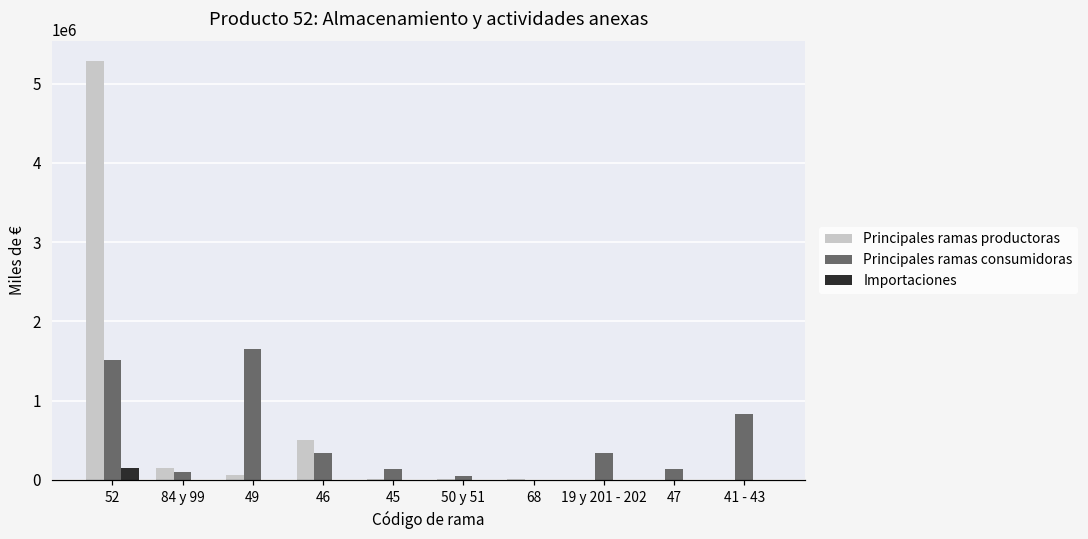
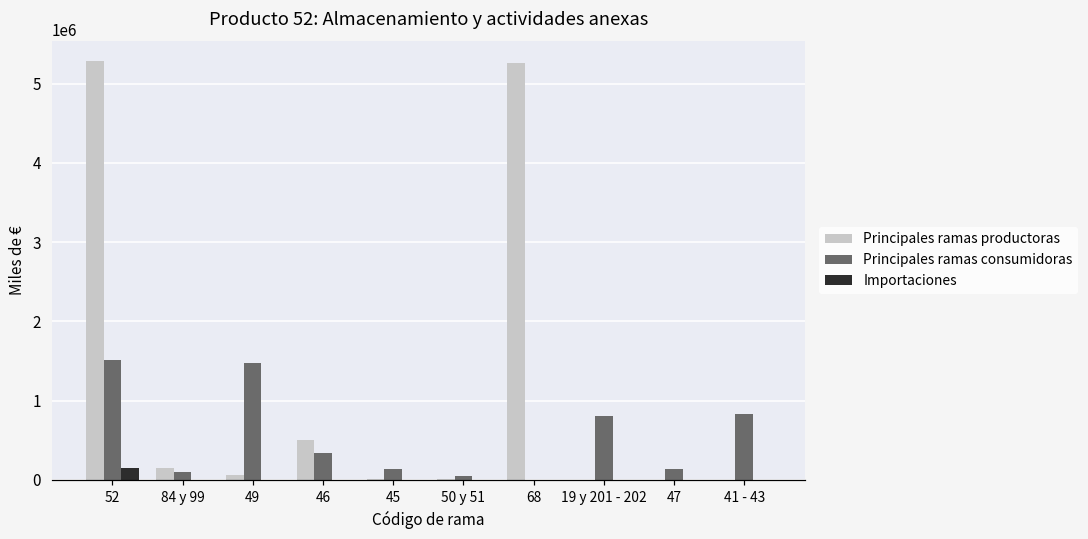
  {
    "Principales ramas productoras": {
      "52": 5300000,
      "84 y 99": 100000,
      "49": 100000,
      "46": 500000,
-     "68": 0,
+     "68": 5300000,
      "19 y 201 - 202": 0,
      "47": 0,
      "41 - 43": 0
    },
    "Principales ramas consumidoras": {
      "52": 1500000,
      "84 y 99": 100000,
-     "49": 1700000,
+     "49": 1500000,
      "46": 300000,
      "45": 100000,
      "50 y 51": 0,
      "68": 0,
-     "19 y 201 - 202": 300000,
+     "19 y 201 - 202": 800000,
      "47": 100000,
      "41 - 43": 800000
    },
    "Importaciones": {
      "52": 100000,
      "84 y 99": 0,
      "49": 0,
      "46": 0,
      "45": 0,
      "50 y 51": 0,
      "68": 0,
      "19 y 201 - 202": 0,
      "47": 0,
      "41 - 43": 0
    }
  }
